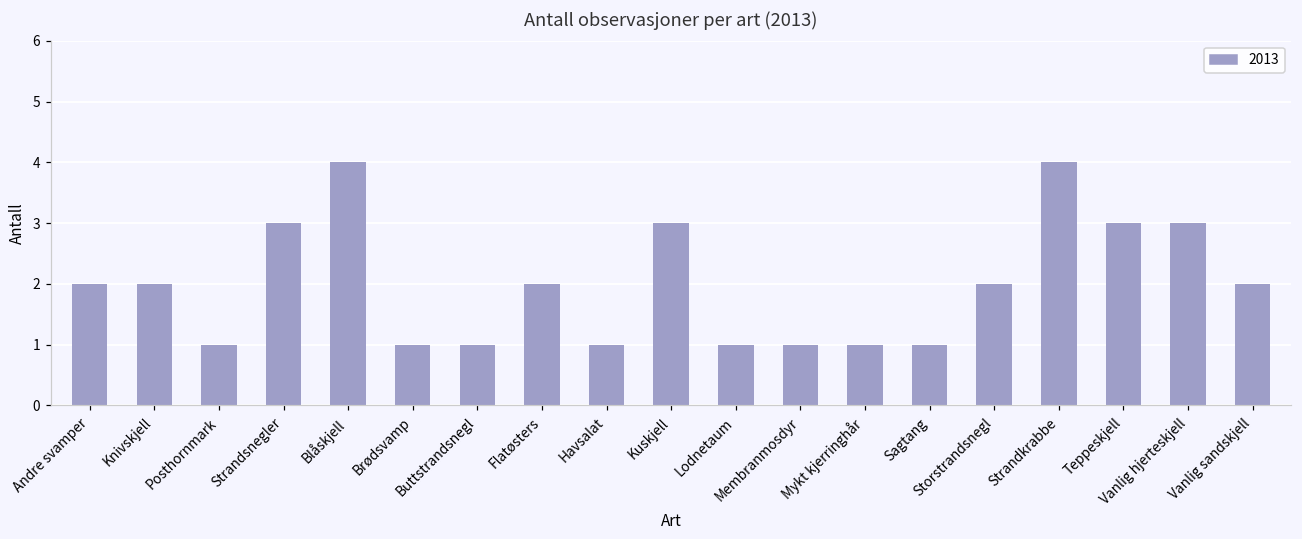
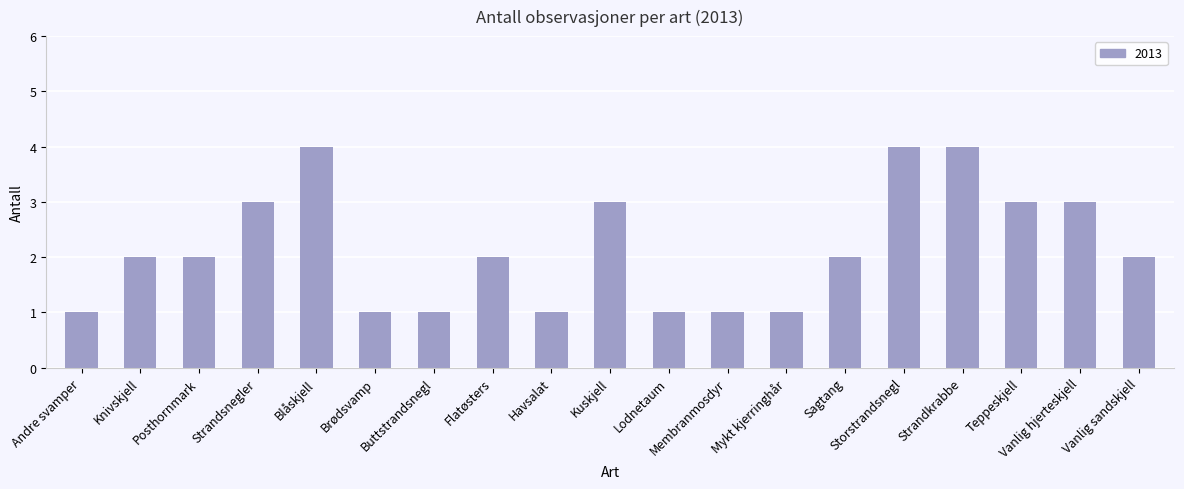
  {
-   "Andre svamper": 2,
+   "Andre svamper": 1,
    "Knivskjell": 2,
-   "Posthornmark": 1,
+   "Posthornmark": 2,
    "Strandsnegler": 3,
    "Blåskjell": 4,
    "Brødsvamp": 1,
    "Buttstrandsnegl": 1,
    "Flatøsters": 2,
    "Havsalat": 1,
    "Kuskjell": 3,
    "Lodnetaum": 1,
    "Membranmosdyr": 1,
    "Mykt kjerringhår": 1,
-   "Sagtang": 1,
-   "Storstrandsnegl": 2,
+   "Sagtang": 2,
+   "Storstrandsnegl": 4,
    "Strandkrabbe": 4,
    "Teppeskjell": 3,
    "Vanlig hjerteskjell": 3,
    "Vanlig sandskjell": 2
  }
